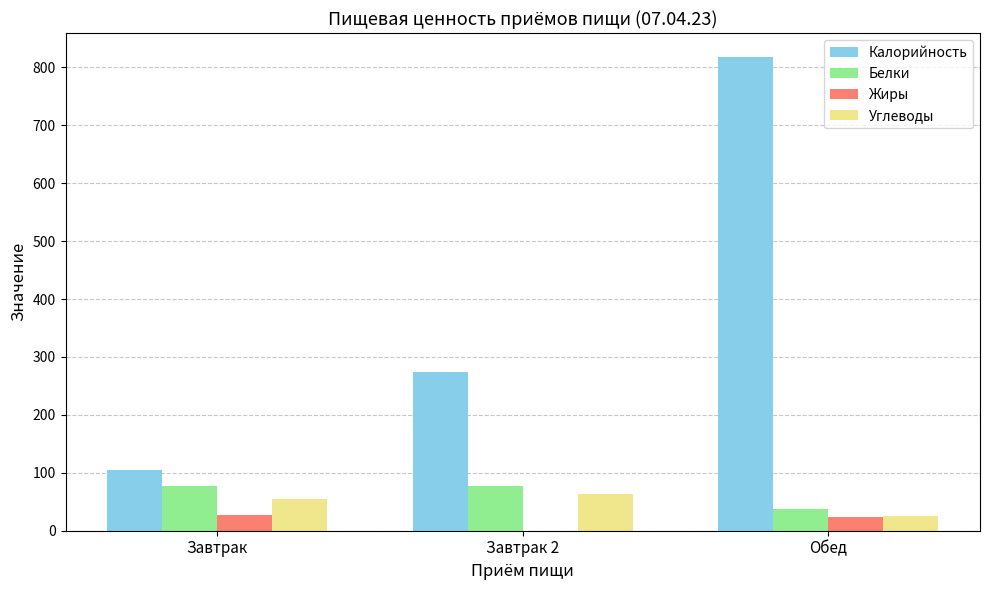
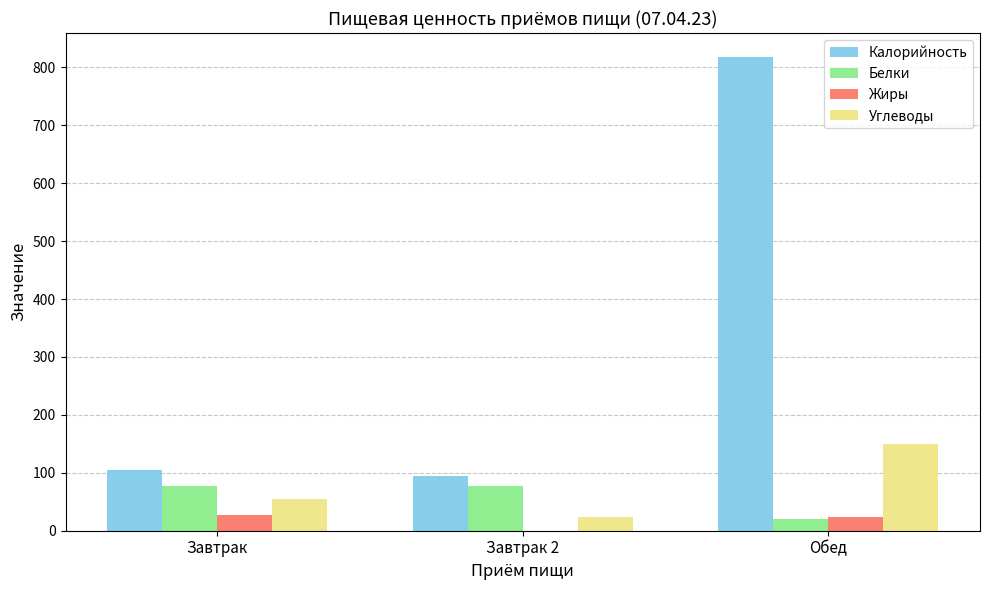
  {
    "Калорийность": {
      "Завтрак": 110,
-     "Завтрак 2": 270,
+     "Завтрак 2": 90,
      "Обед": 820
    },
    "Белки": {
      "Завтрак": 80,
      "Завтрак 2": 80,
-     "Обед": 40
+     "Обед": 20
    },
    "Жиры": {
      "Завтрак": 30,
      "Завтрак 2": 0,
      "Обед": 20
    },
    "Углеводы": {
      "Завтрак": 60,
-     "Завтрак 2": 60,
-     "Обед": 30
+     "Завтрак 2": 20,
+     "Обед": 150
    }
  }
